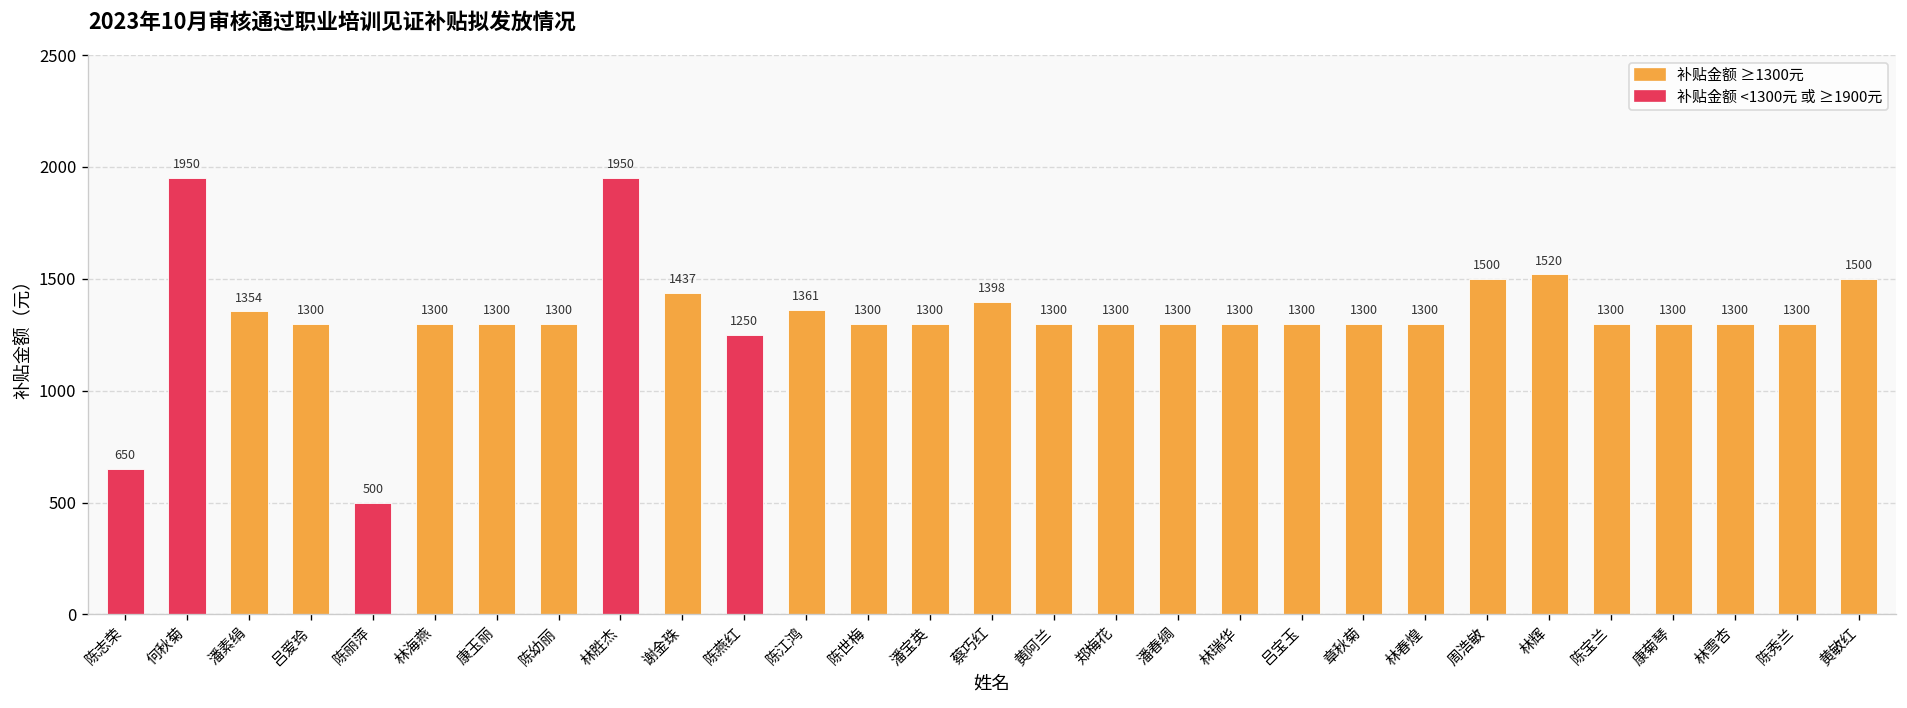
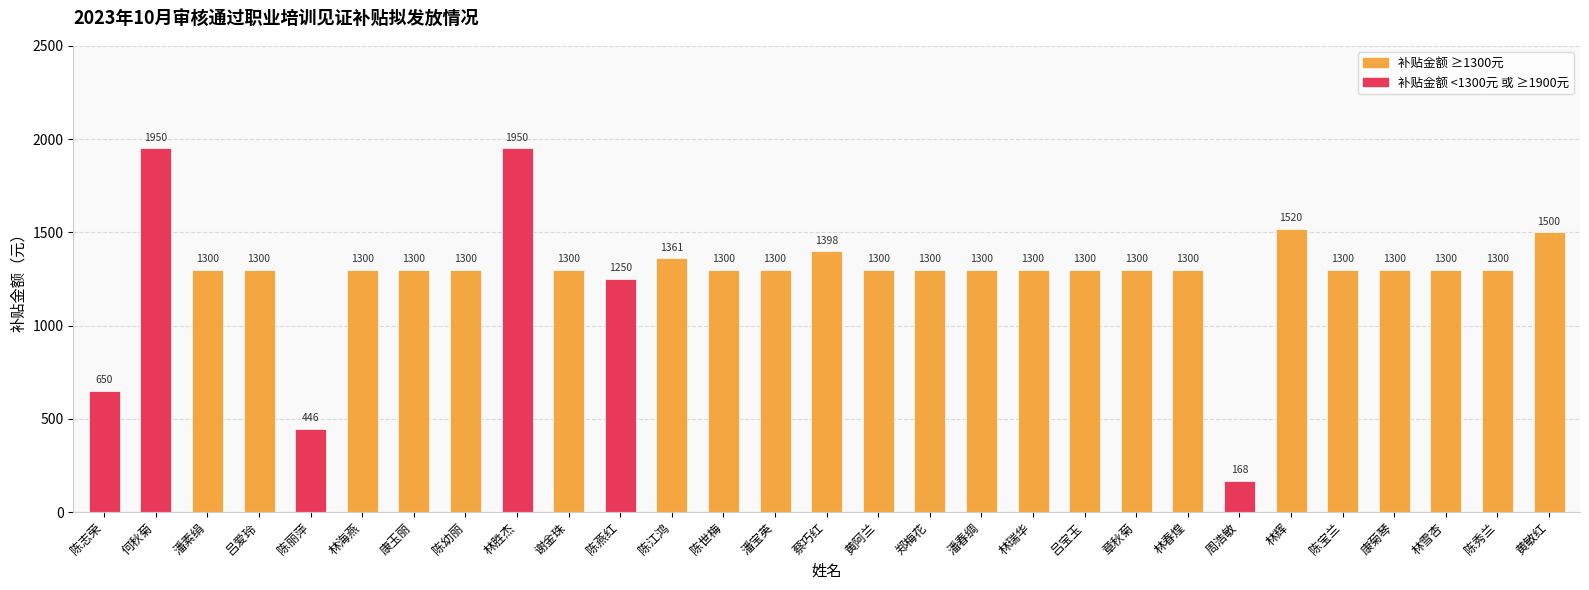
  {
    "陈志荣": 650,
    "何秋菊": 1950,
-   "潘素绢": 1354,
+   "潘素绢": 1300,
    "吕爱玲": 1300,
-   "陈丽萍": 500,
+   "陈丽萍": 446,
    "林海燕": 1300,
    "康玉丽": 1300,
    "陈幼丽": 1300,
    "林胜杰": 1950,
-   "谢金珠": 1437,
+   "谢金珠": 1300,
    "陈燕红": 1250,
    "陈江鸿": 1361,
    "陈世梅": 1300,
    "潘宝英": 1300,
    "蔡巧红": 1398,
    "黄阿兰": 1300,
    "郑梅花": 1300,
    "潘春绸": 1300,
    "林瑞华": 1300,
    "吕宝玉": 1300,
    "章秋菊": 1300,
    "林春煌": 1300,
-   "周浩敏": 1500,
+   "周浩敏": 168,
    "林辉": 1520,
    "陈宝兰": 1300,
    "康菊琴": 1300,
    "林雪杏": 1300,
    "陈秀兰": 1300,
    "黄敏红": 1500
  }
